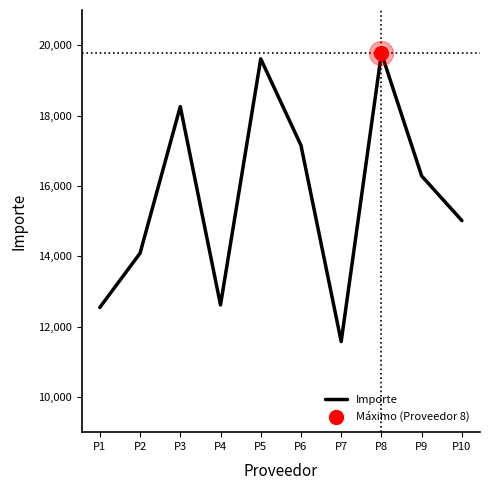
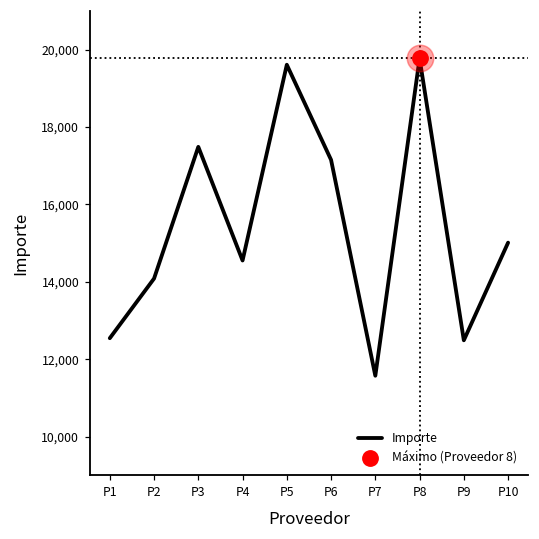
  {
    "Importe": {
      "P1": "12,500",
      "P2": "14,100",
-     "P3": "18,300",
-     "P4": "12,600",
+     "P3": "17,500",
+     "P4": "14,600",
      "P5": "19,600",
      "P6": "17,200",
      "P7": "11,600",
-     "P9": "16,300",
+     "P9": "12,500",
      "P10": "15,000"
    }
  }
